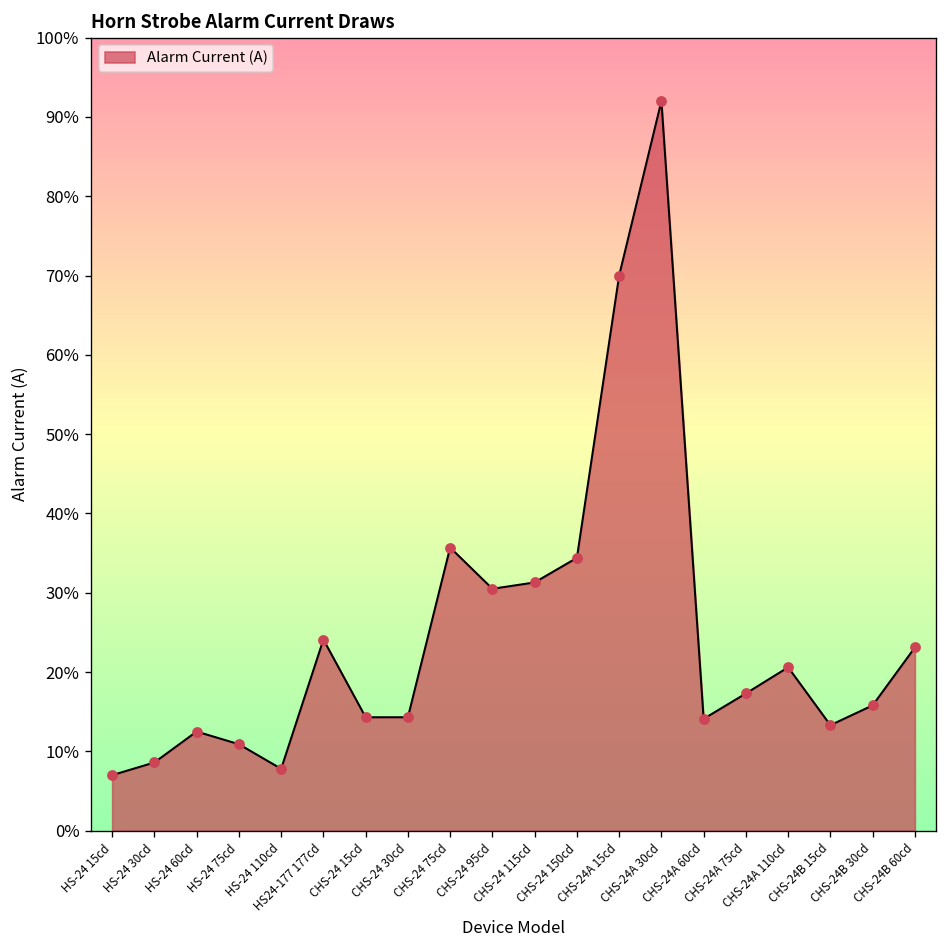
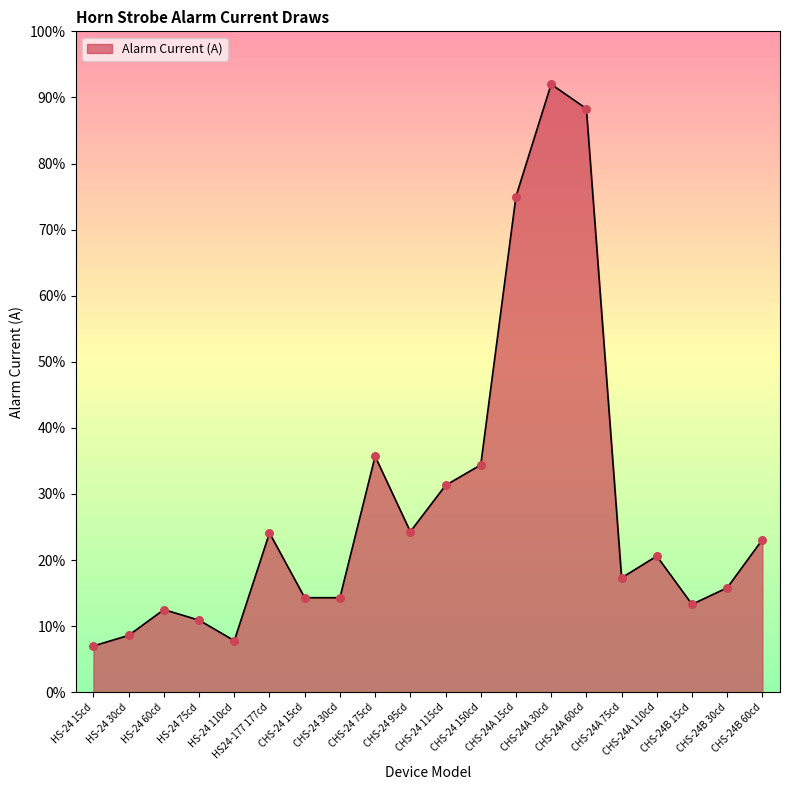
  {
    "HS-24 15cd": "7%",
    "HS-24 30cd": "9%",
    "HS-24 60cd": "13%",
    "HS-24 75cd": "11%",
    "HS-24 110cd": "8%",
    "HS24-177 177cd": "24%",
    "CHS-24 15cd": "14%",
    "CHS-24 30cd": "14%",
    "CHS-24 75cd": "36%",
-   "CHS-24 95cd": "31%",
+   "CHS-24 95cd": "24%",
    "CHS-24 115cd": "31%",
    "CHS-24 150cd": "34%",
-   "CHS-24A 15cd": "70%",
+   "CHS-24A 15cd": "75%",
    "CHS-24A 30cd": "92%",
-   "CHS-24A 60cd": "14%",
+   "CHS-24A 60cd": "88%",
    "CHS-24A 75cd": "17%",
    "CHS-24A 110cd": "21%",
    "CHS-24B 15cd": "13%",
    "CHS-24B 30cd": "16%",
    "CHS-24B 60cd": "23%"
  }
